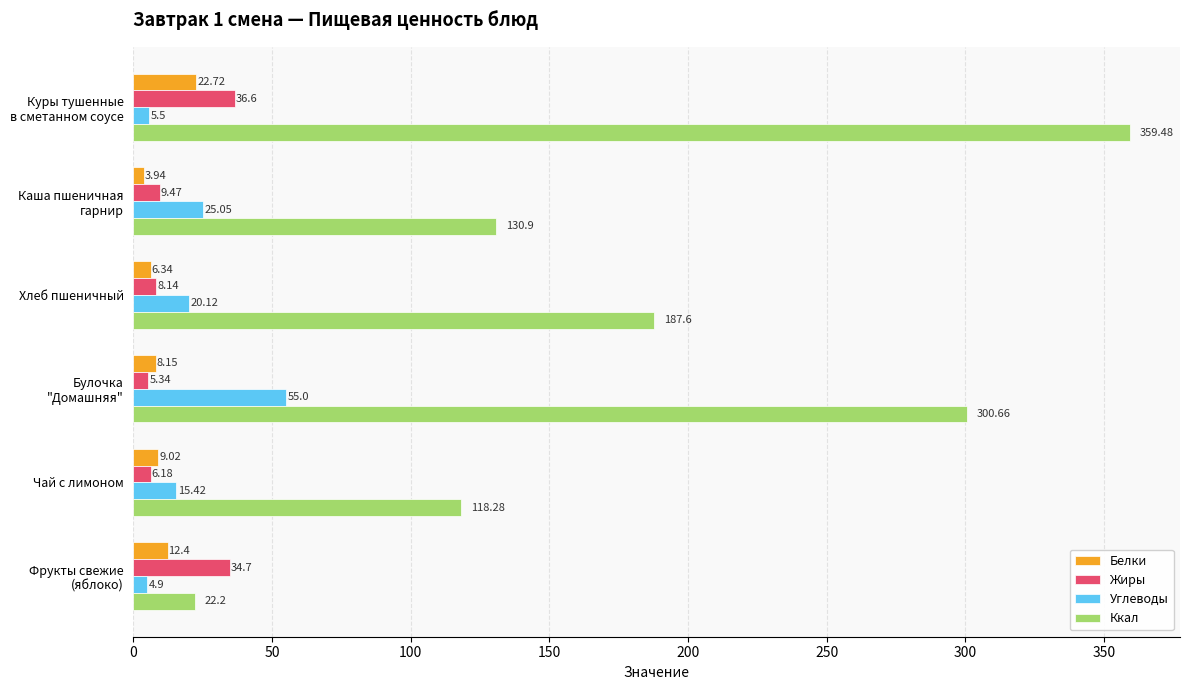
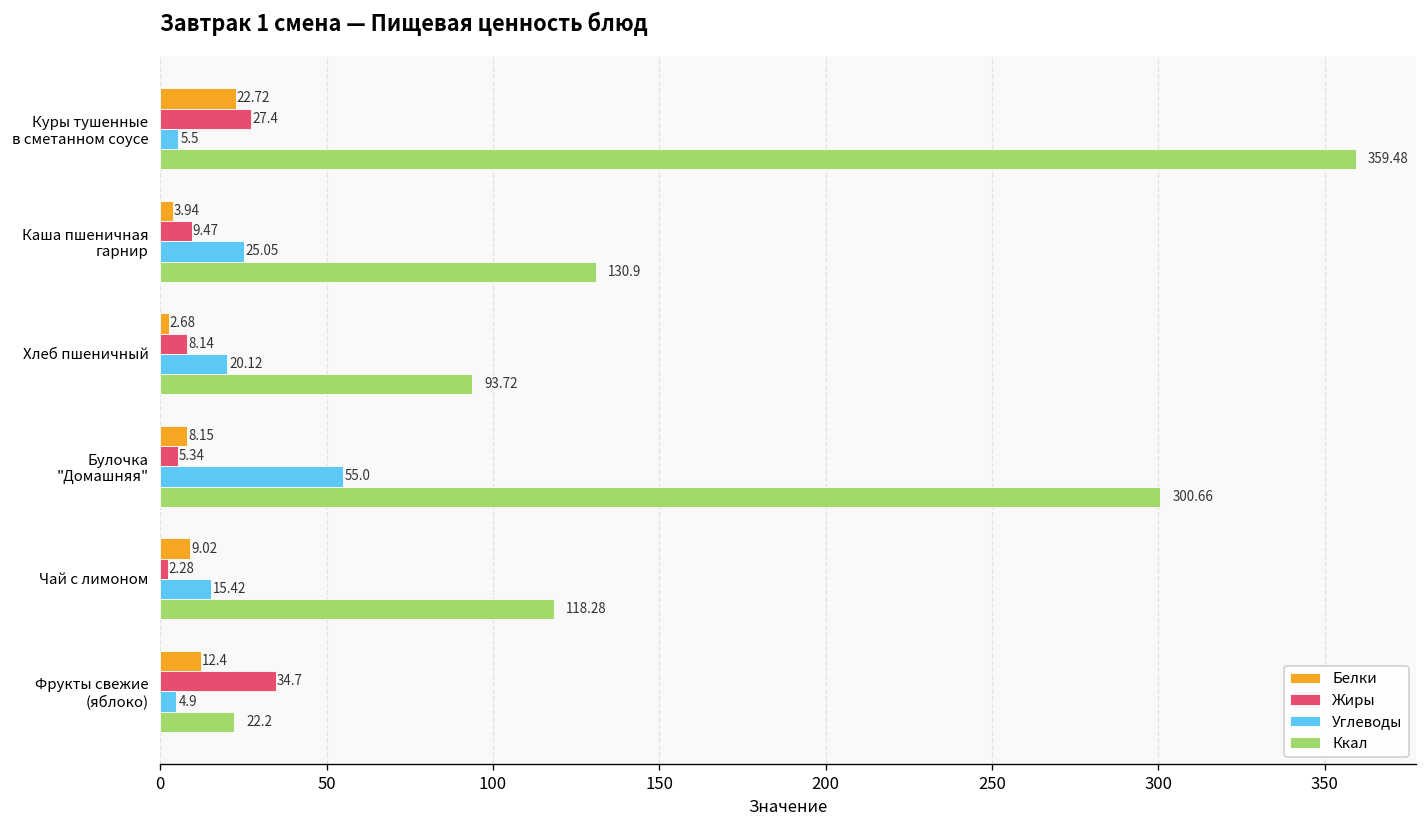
  {
    "Белки": {
      "Куры тушенные в сметанном соусе": 22.72,
      "Каша пшеничная гарнир": 3.94,
-     "Хлеб пшеничный": 6.34,
+     "Хлеб пшеничный": 2.68,
      "Булочка \"Домашняя\"": 8.15,
      "Чай с лимоном": 9.02,
      "Фрукты свежие (яблоко)": 12.4
    },
    "Жиры": {
-     "Куры тушенные в сметанном соусе": 36.6,
+     "Куры тушенные в сметанном соусе": 27.4,
      "Каша пшеничная гарнир": 9.47,
      "Хлеб пшеничный": 8.14,
      "Булочка \"Домашняя\"": 5.34,
-     "Чай с лимоном": 6.18,
+     "Чай с лимоном": 2.28,
      "Фрукты свежие (яблоко)": 34.7
    },
    "Углеводы": {
      "Куры тушенные в сметанном соусе": 5.5,
      "Каша пшеничная гарнир": 25.05,
      "Хлеб пшеничный": 20.12,
      "Булочка \"Домашняя\"": 55.0,
      "Чай с лимоном": 15.42,
      "Фрукты свежие (яблоко)": 4.9
    },
    "Ккал": {
      "Куры тушенные в сметанном соусе": 359.48,
      "Каша пшеничная гарнир": 130.9,
-     "Хлеб пшеничный": 187.6,
+     "Хлеб пшеничный": 93.72,
      "Булочка \"Домашняя\"": 300.66,
      "Чай с лимоном": 118.28,
      "Фрукты свежие (яблоко)": 22.2
    }
  }
